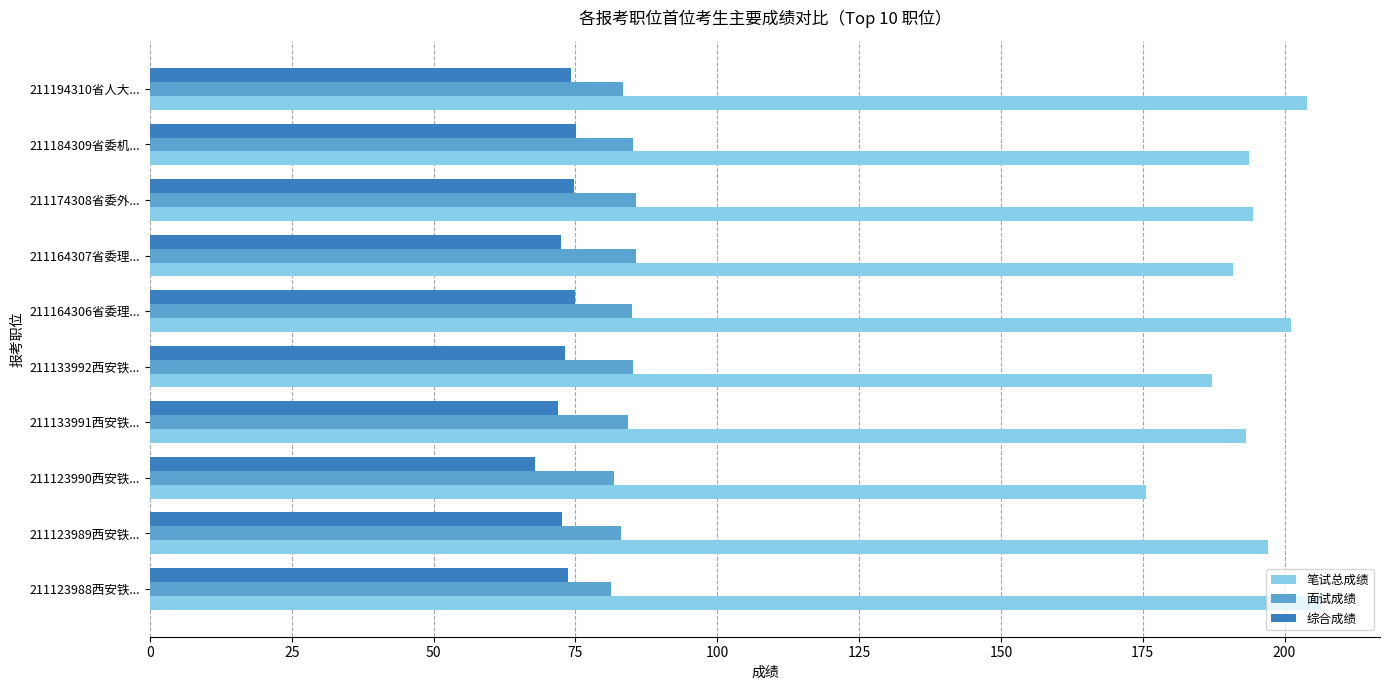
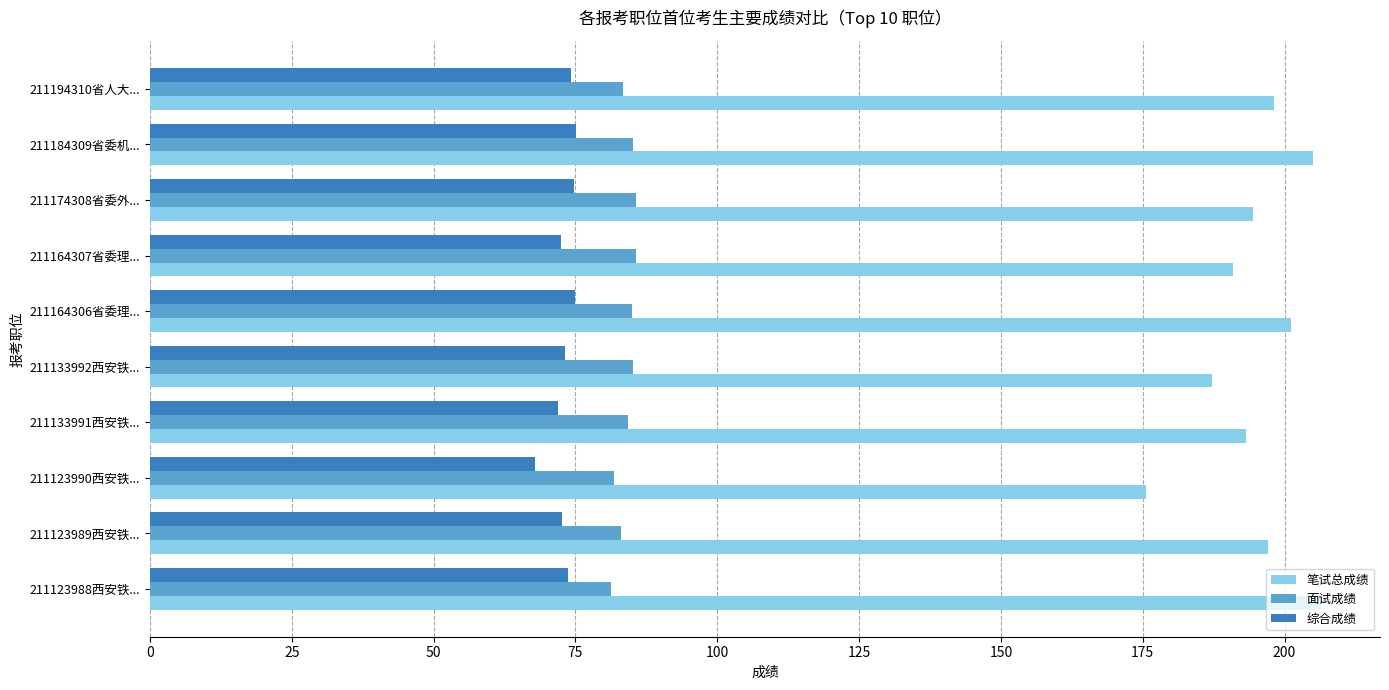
  {
    "笔试总成绩": {
-     "211194310省人大...": 204,
-     "211184309省委机...": 194,
+     "211194310省人大...": 198,
+     "211184309省委机...": 205,
      "211174308省委外...": 195,
      "211164307省委理...": 191,
      "211164306省委理...": 201,
      "211133992西安铁...": 187,
      "211133991西安铁...": 193,
      "211123990西安铁...": 176,
      "211123989西安铁...": 197
    }
  }
